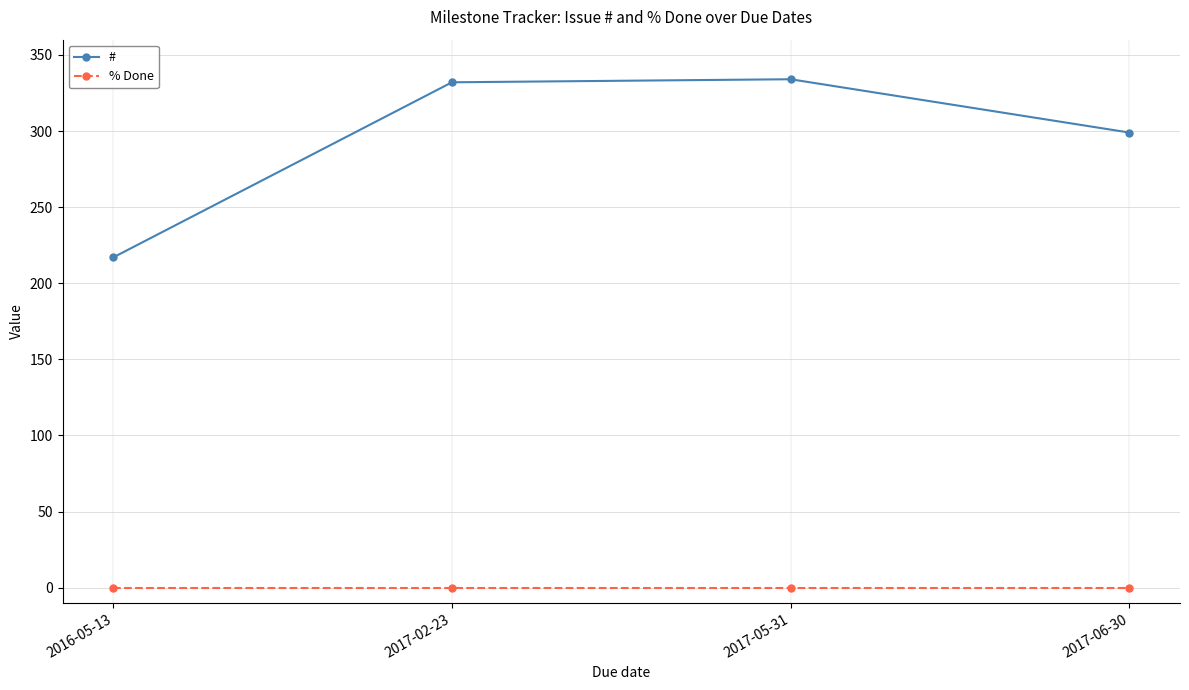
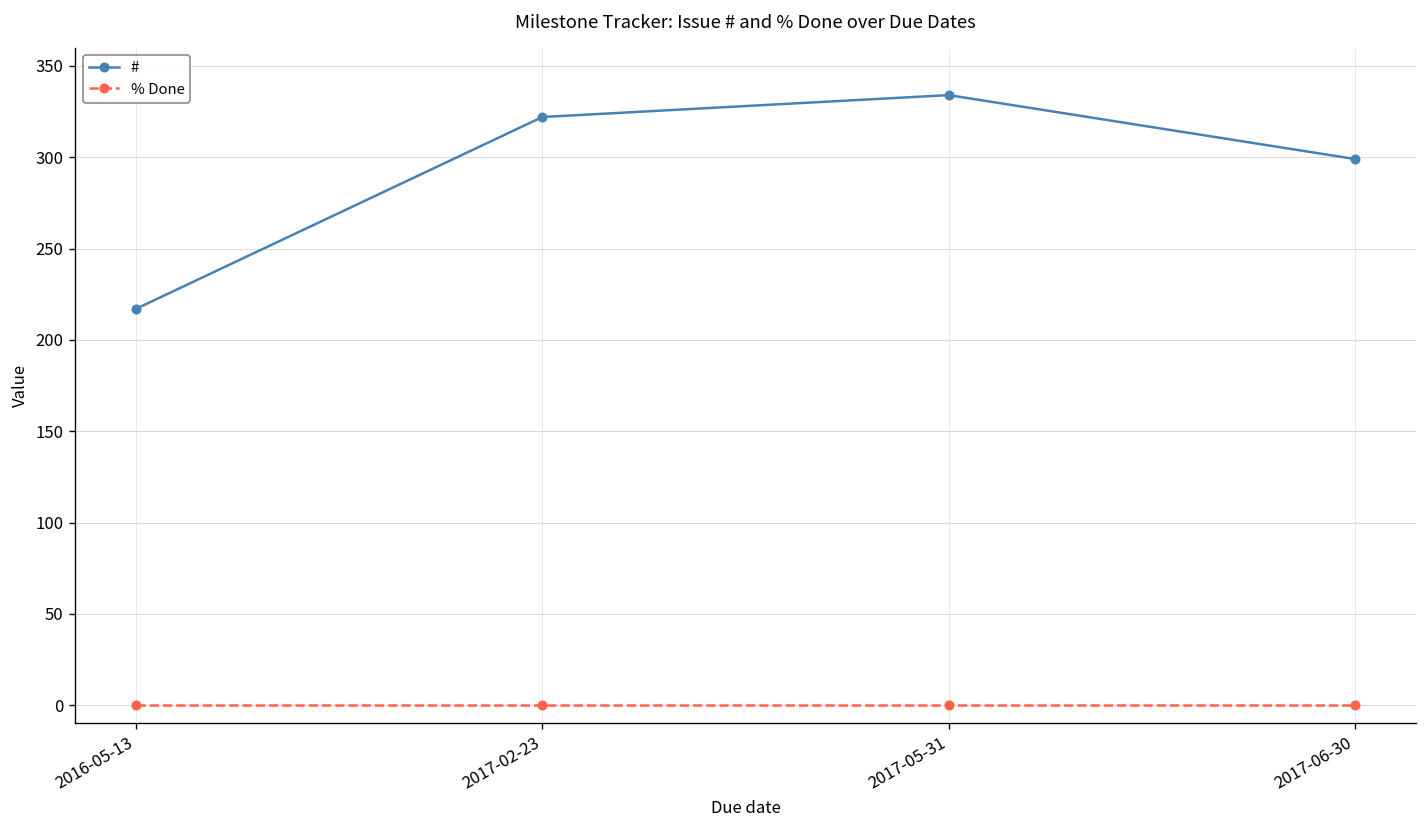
  {
    "#": {
      "2016-05-13": 217,
-     "2017-02-23": 332,
+     "2017-02-23": 322,
      "2017-05-31": 334,
      "2017-06-30": 299
    },
    "% Done": {
      "2016-05-13": 0,
      "2017-02-23": 0,
      "2017-05-31": 0,
      "2017-06-30": 0
    }
  }
